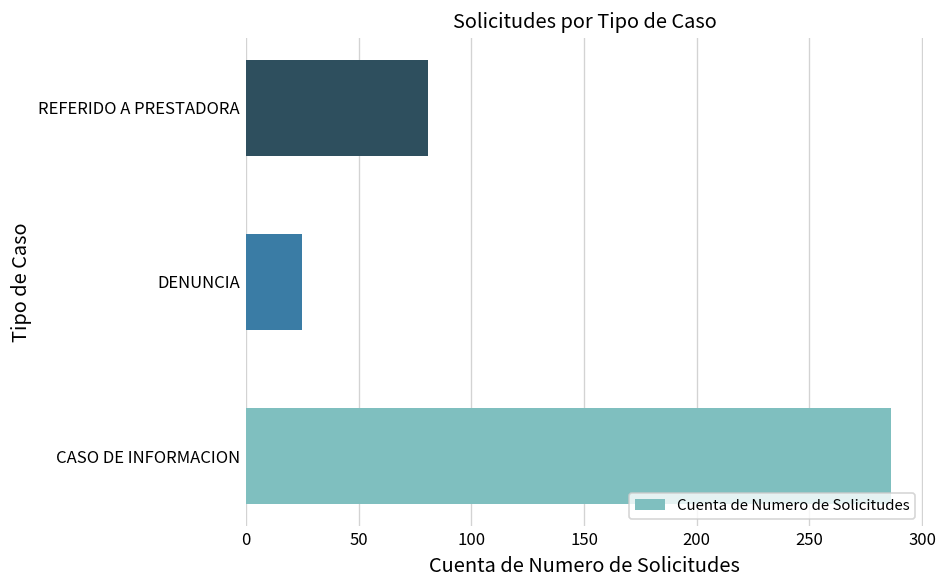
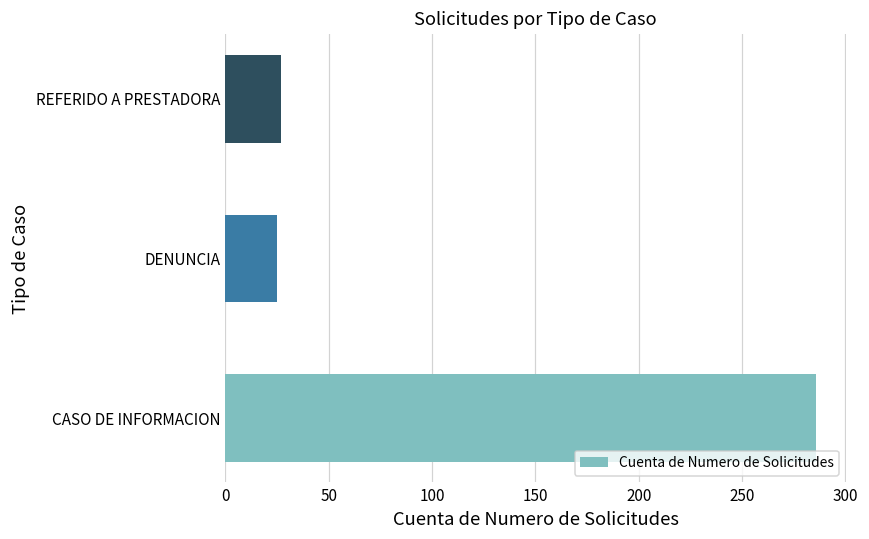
  {
-   "REFERIDO A PRESTADORA": 81,
+   "REFERIDO A PRESTADORA": 27,
    "DENUNCIA": 25,
    "CASO DE INFORMACION": 286
  }
